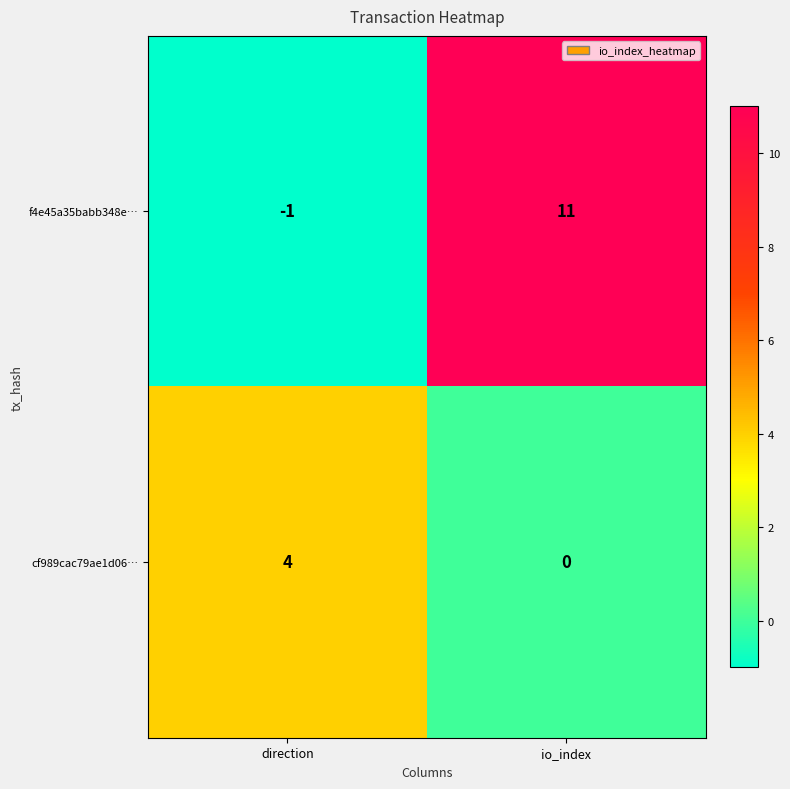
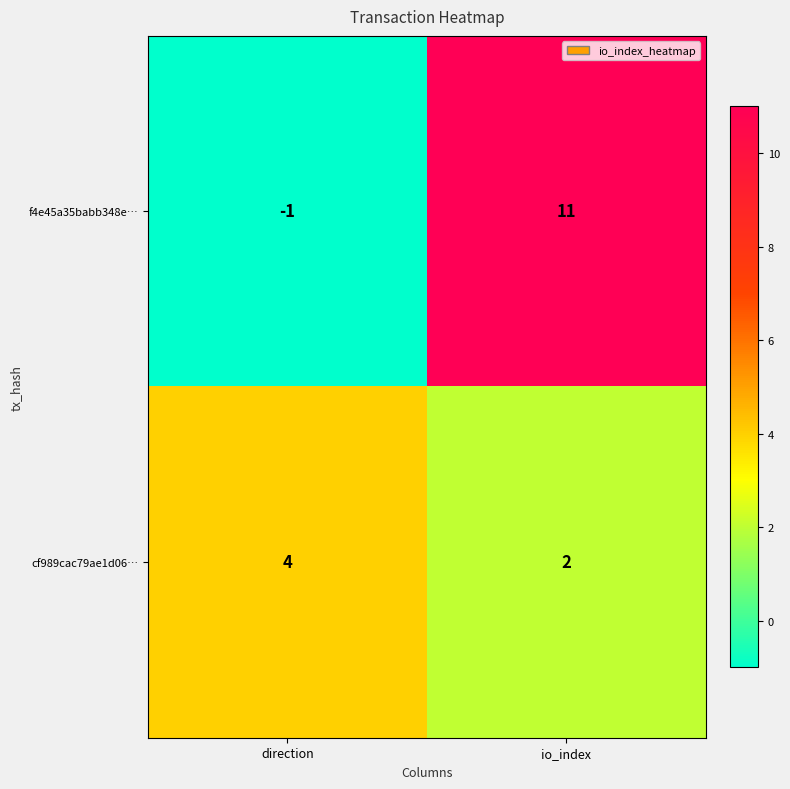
  {
    "f4e45a35babb348e…": {
      "direction": -1,
      "io_index": 11
    },
    "cf989cac79ae1d06…": {
      "direction": 4,
-     "io_index": 0
+     "io_index": 2
    }
  }
